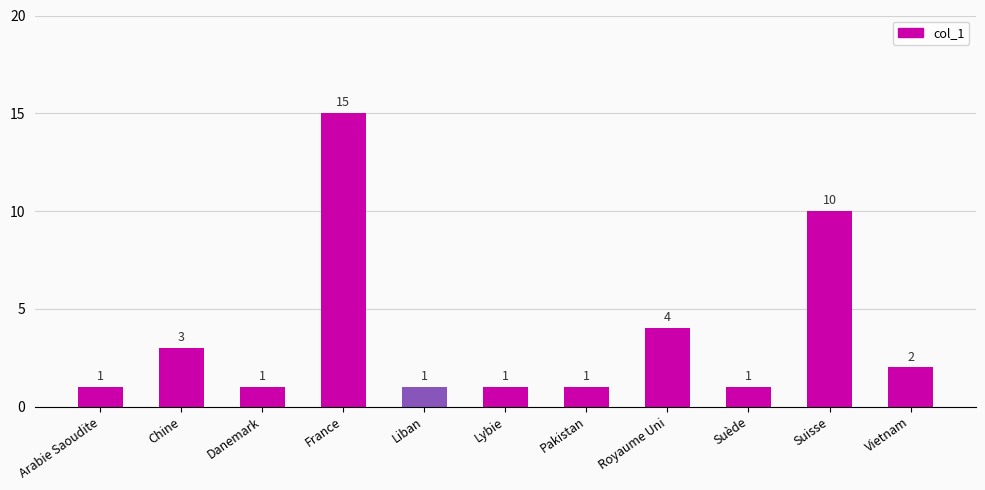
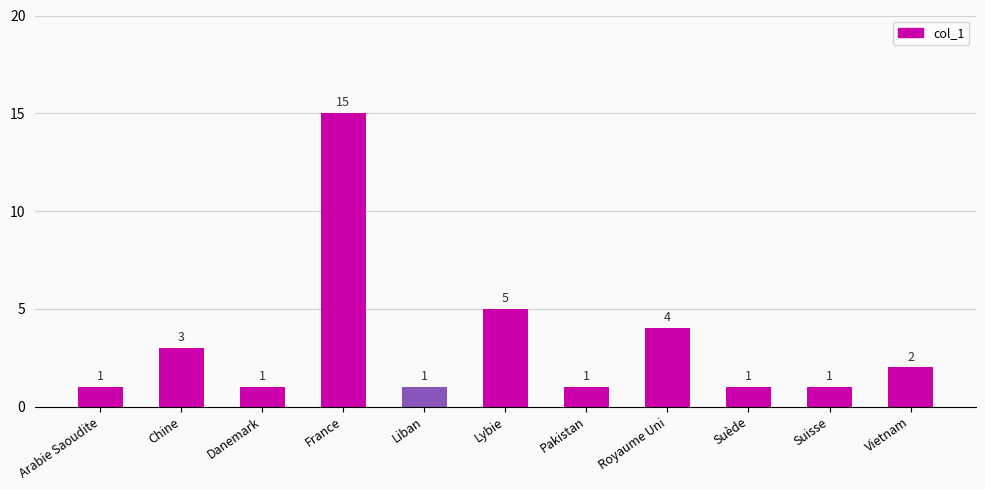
  {
    "Arabie Saoudite": 1,
    "Chine": 3,
    "Danemark": 1,
    "France": 15,
    "Liban": 1,
-   "Lybie": 1,
+   "Lybie": 5,
    "Pakistan": 1,
    "Royaume Uni": 4,
    "Suède": 1,
-   "Suisse": 10,
+   "Suisse": 1,
    "Vietnam": 2
  }
